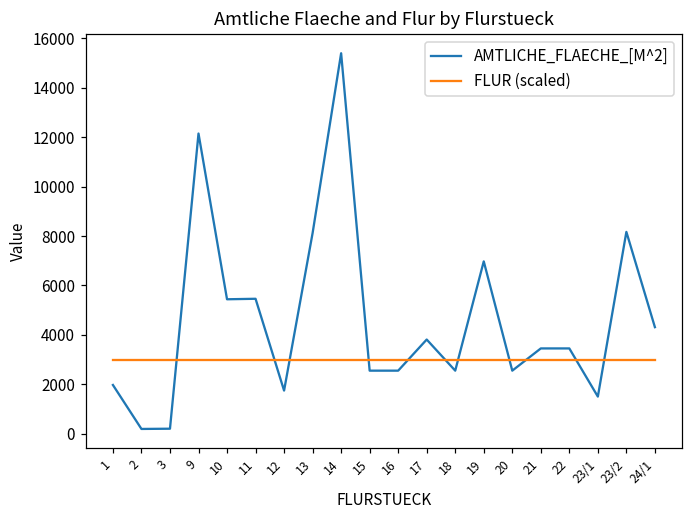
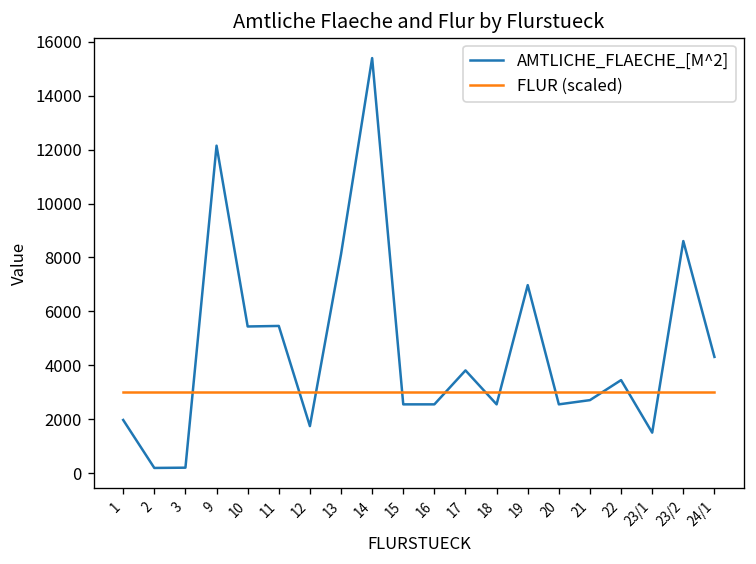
  {
    "AMTLICHE_FLAECHE_[M^2]": {
      "1": 2000,
      "2": 200,
      "3": 200,
      "9": 12200,
      "10": 5400,
      "11": 5500,
      "12": 1700,
      "13": 8100,
      "14": 15400,
      "15": 2600,
      "16": 2600,
      "17": 3800,
      "18": 2600,
      "19": 7000,
      "20": 2600,
-     "21": 3500,
+     "21": 2700,
      "22": 3500,
      "23/1": 1500,
-     "23/2": 8200,
+     "23/2": 8600,
      "24/1": 4300
    },
    "FLUR (scaled)": {
      "1": 3000,
      "2": 3000,
      "3": 3000,
      "9": 3000,
      "10": 3000,
      "11": 3000,
      "12": 3000,
      "13": 3000,
      "14": 3000,
      "15": 3000,
      "16": 3000,
      "17": 3000,
      "18": 3000,
      "19": 3000,
      "20": 3000,
      "21": 3000,
      "22": 3000,
      "23/1": 3000,
      "23/2": 3000,
      "24/1": 3000
    }
  }
